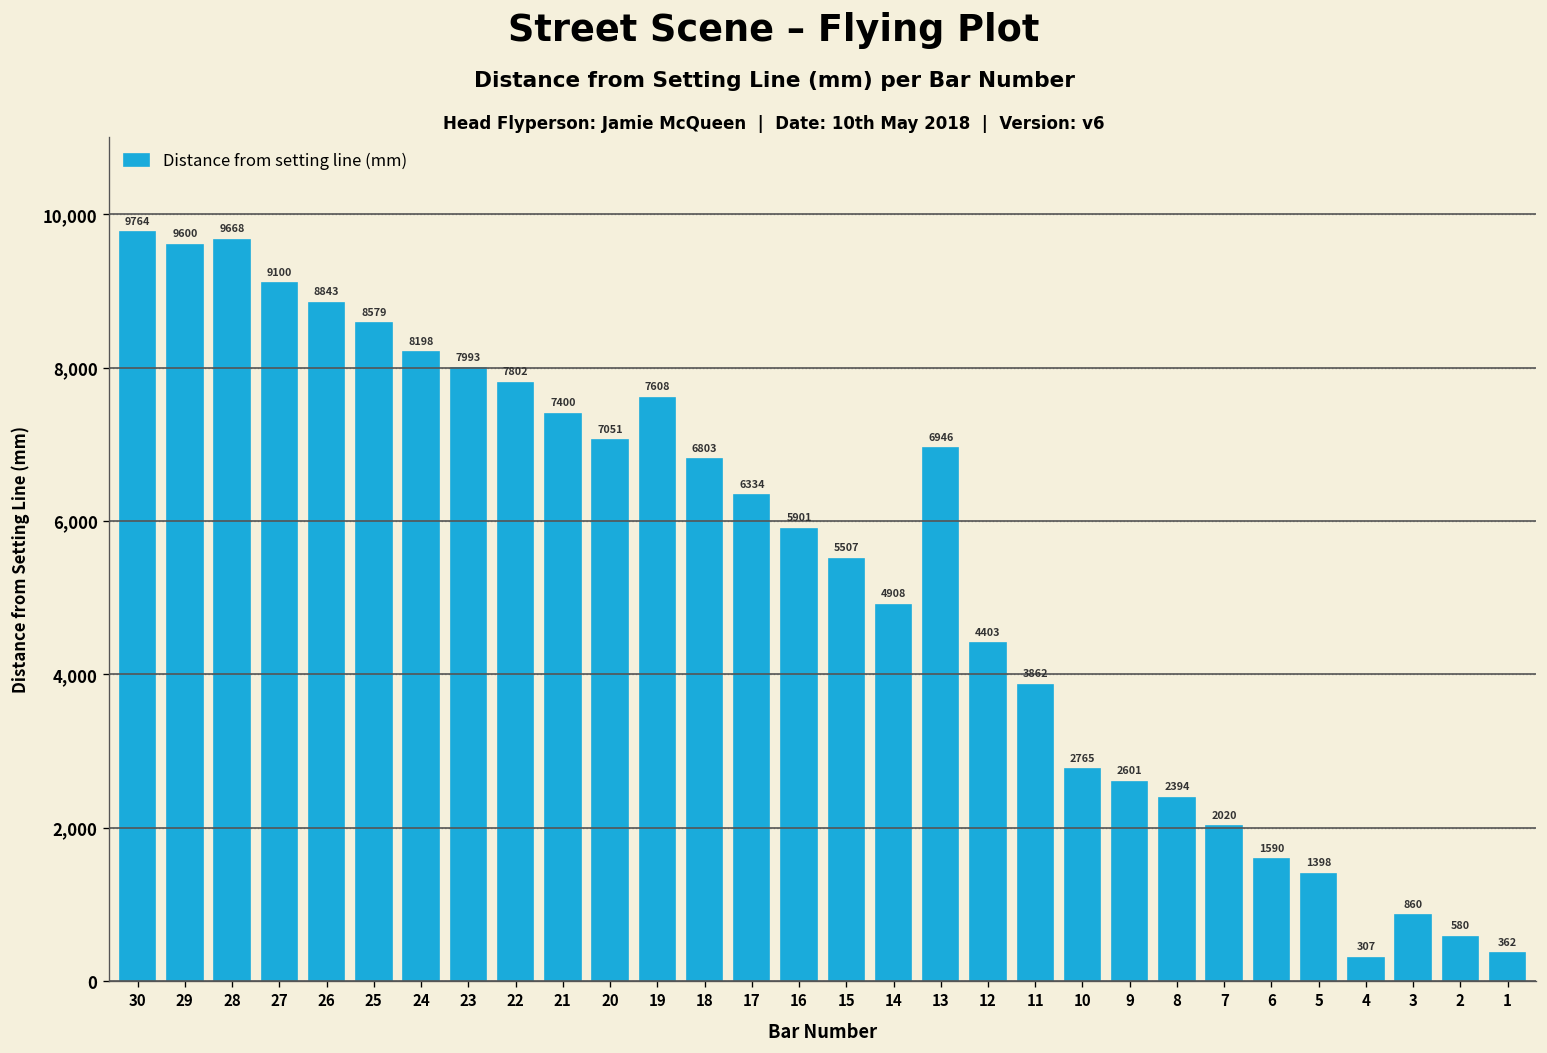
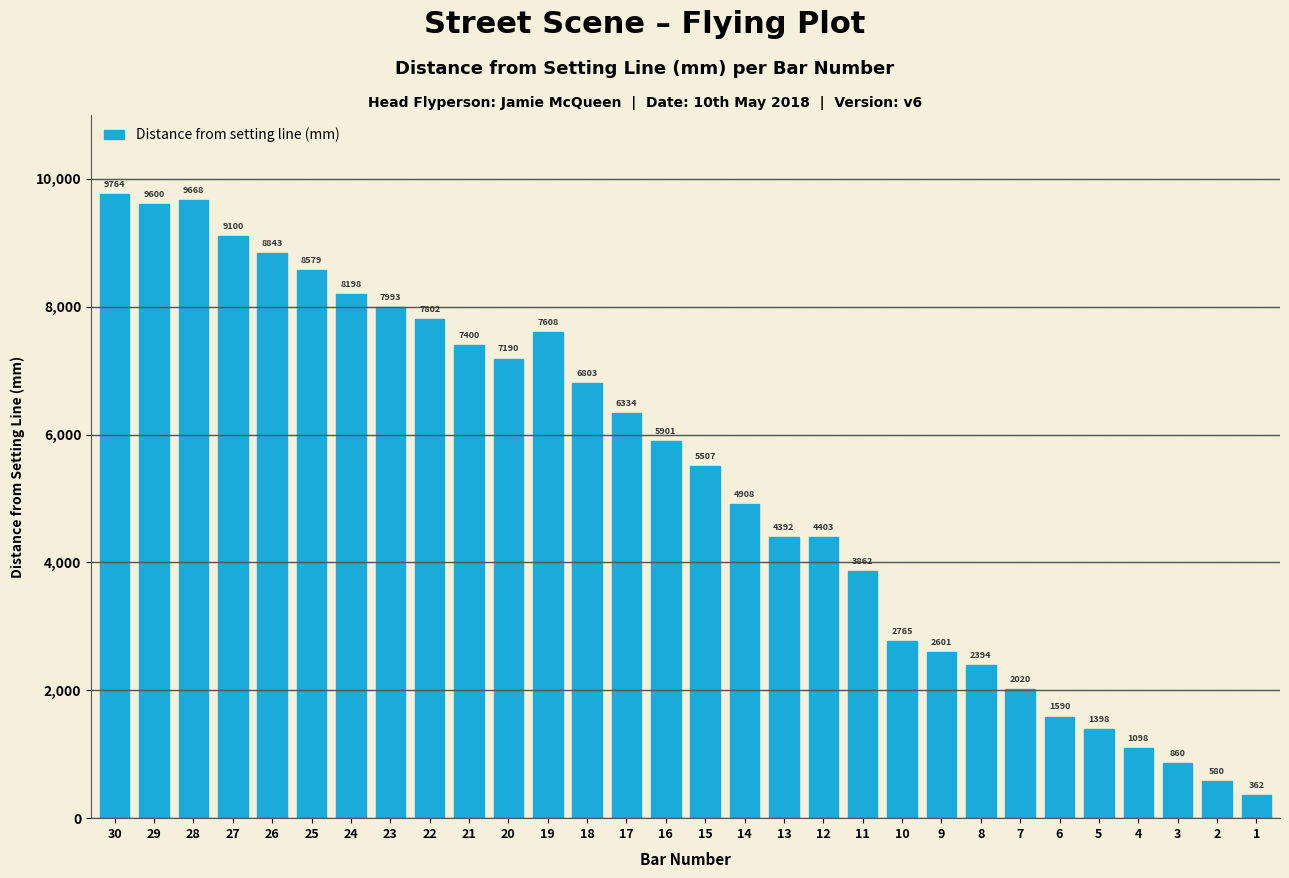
  {
    "30": 9764,
    "29": 9600,
    "28": 9668,
    "27": 9100,
    "26": 8843,
    "25": 8579,
    "24": 8198,
    "23": 7993,
    "22": 7802,
    "21": 7400,
-   "20": 7051,
+   "20": 7190,
    "19": 7608,
    "18": 6803,
    "17": 6334,
    "16": 5901,
    "15": 5507,
    "14": 4908,
-   "13": 6946,
+   "13": 4392,
    "12": 4403,
    "11": 3862,
    "10": 2765,
    "9": 2601,
    "8": 2394,
    "7": 2020,
    "6": 1590,
    "5": 1398,
-   "4": 307,
+   "4": 1098,
    "3": 860,
    "2": 580,
    "1": 362
  }
